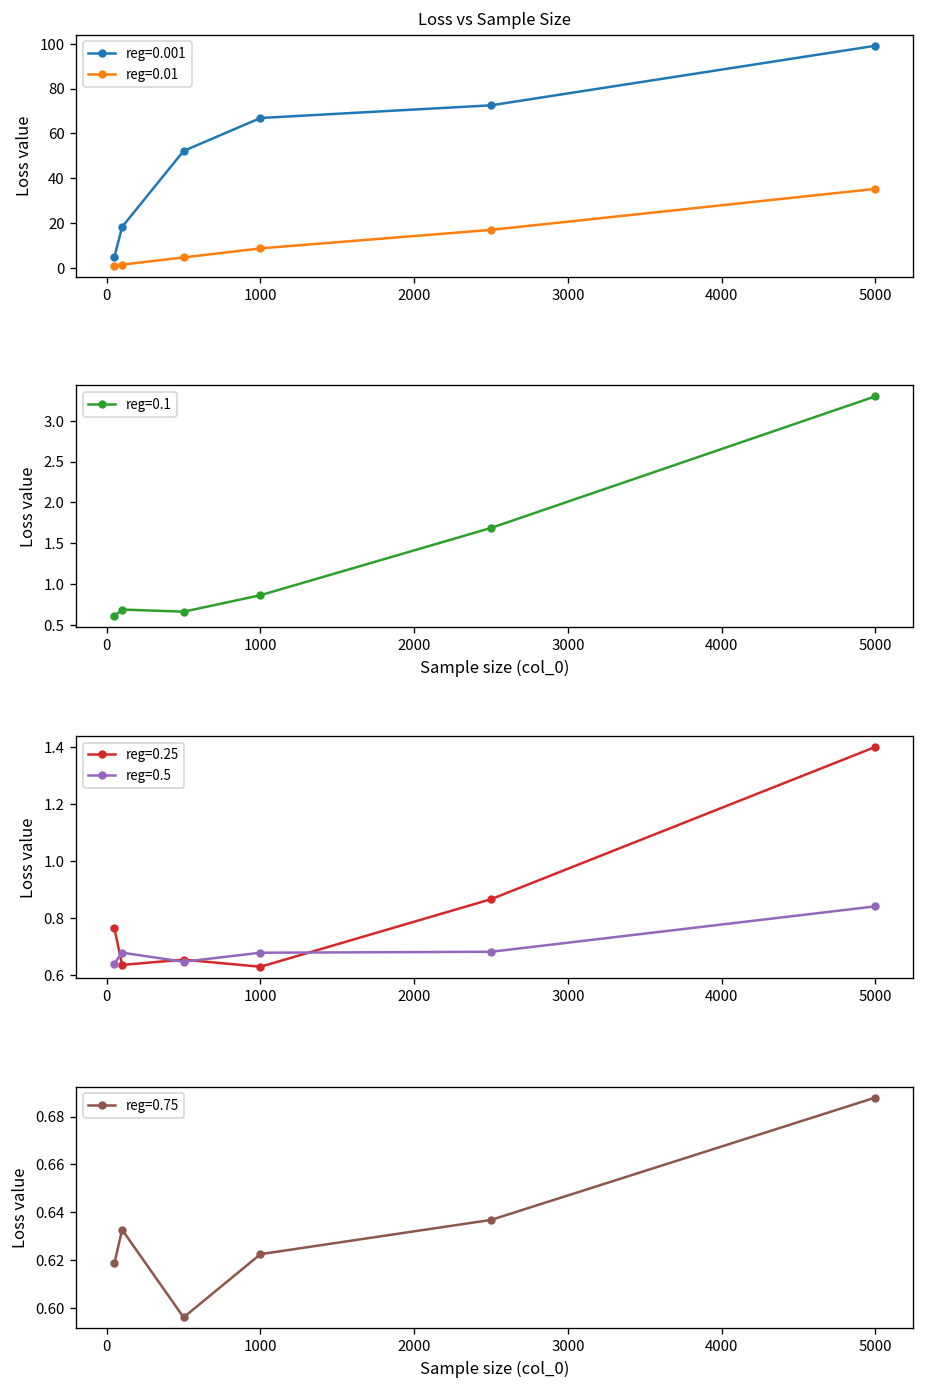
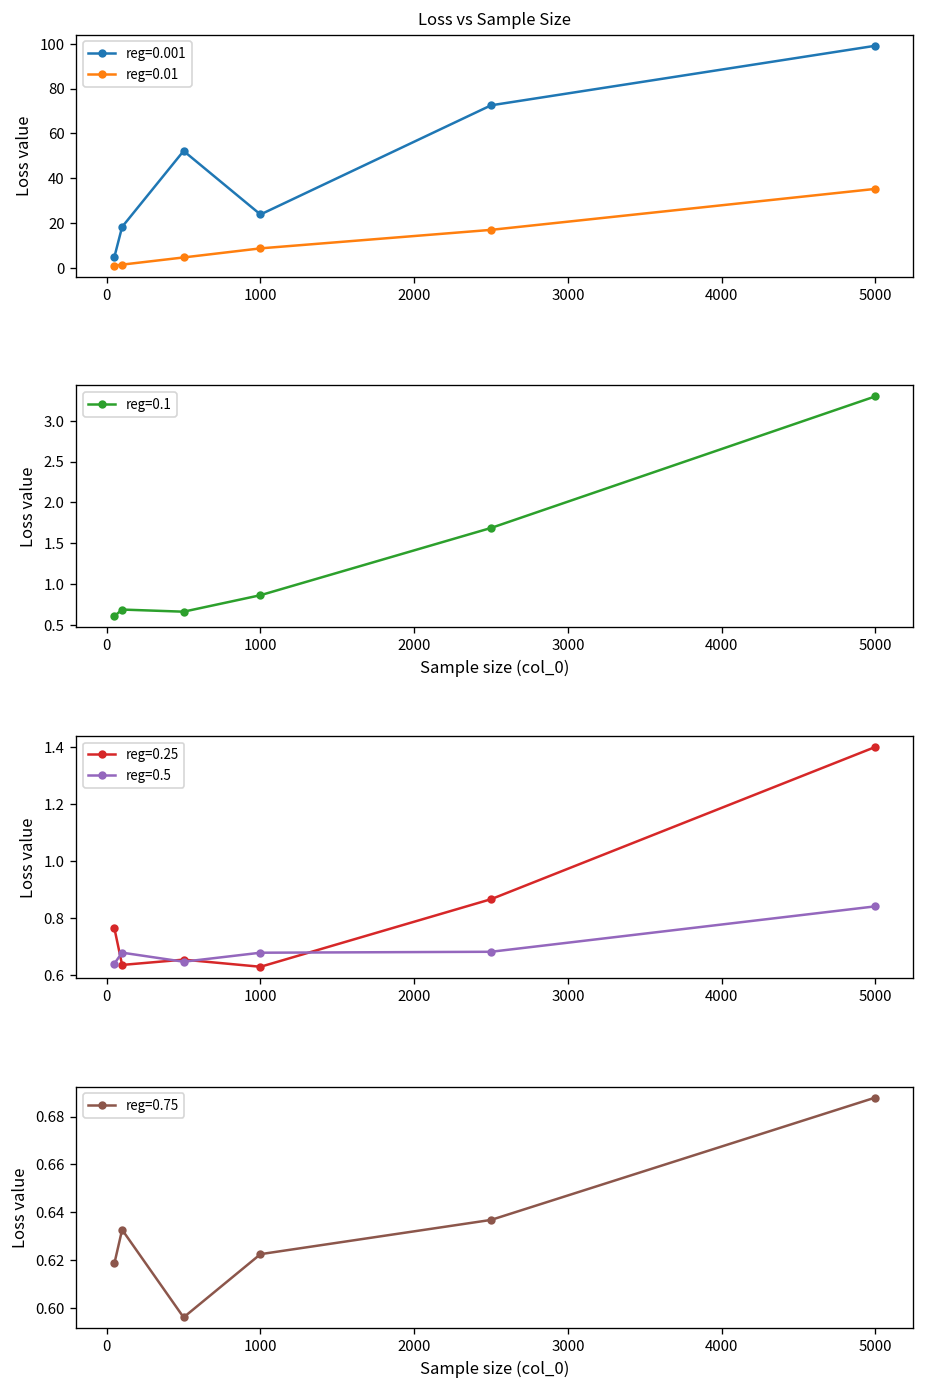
  {
    "Loss vs Sample Size": {
      "reg=0.001": {
-       "1000": 67,
+       "1000": 24,
        "5000": 99
      },
      "reg=0.01": {
        "1000": 9,
        "5000": 35
      }
    }
  }
